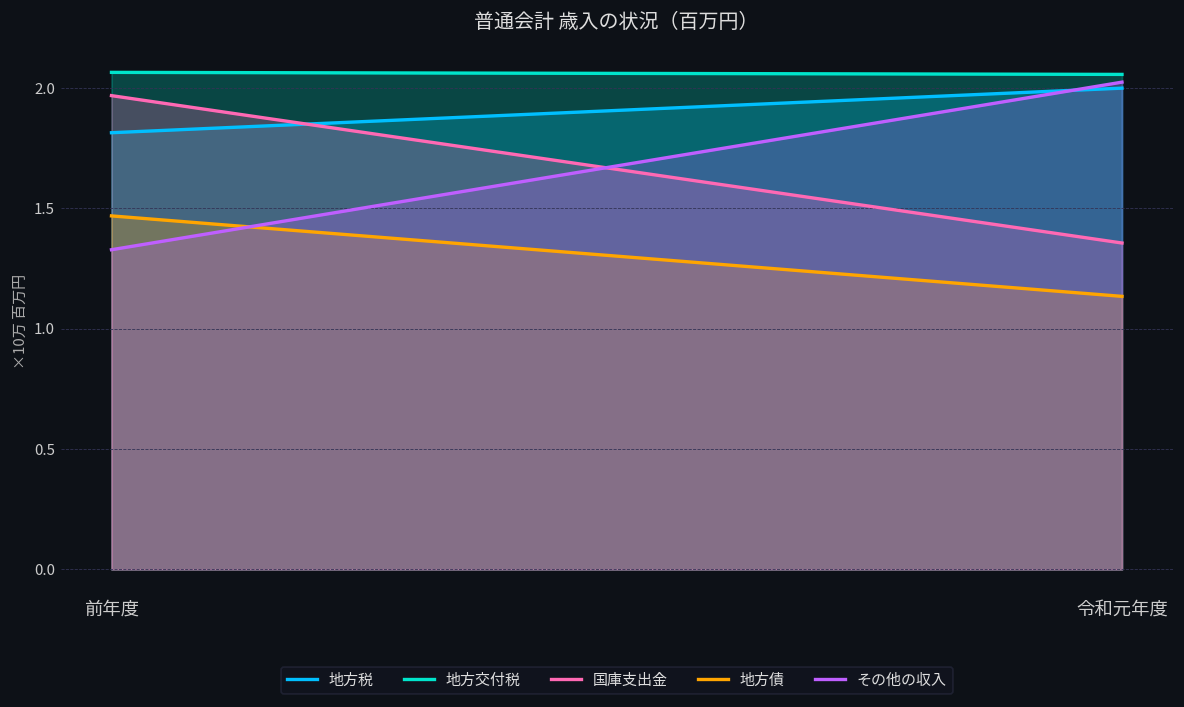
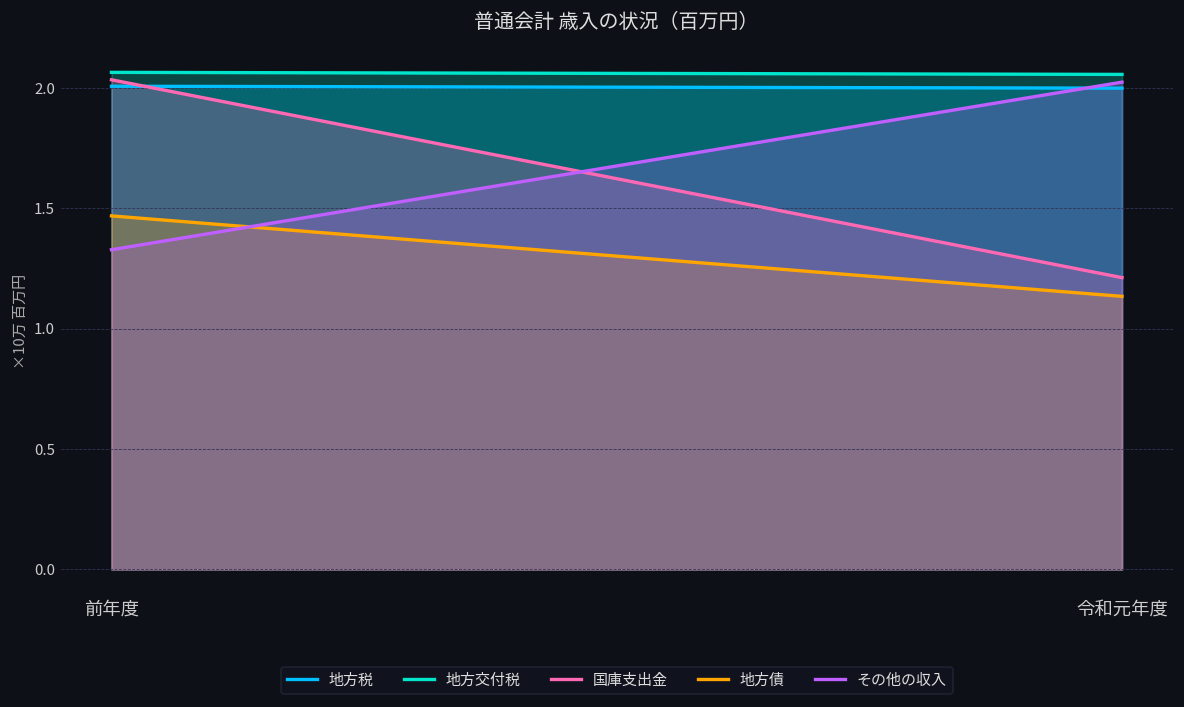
  {
    "地方税": {
-     "前年度": 1.81,
+     "前年度": 2.01,
      "令和元年度": 2.00
    },
    "地方交付税": {
      "前年度": 2.07,
      "令和元年度": 2.06
    },
    "国庫支出金": {
-     "前年度": 1.97,
-     "令和元年度": 1.36
+     "前年度": 2.03,
+     "令和元年度": 1.21
    },
    "地方債": {
      "前年度": 1.47,
      "令和元年度": 1.13
    },
    "その他の収入": {
      "前年度": 1.33,
      "令和元年度": 2.03
    }
  }
